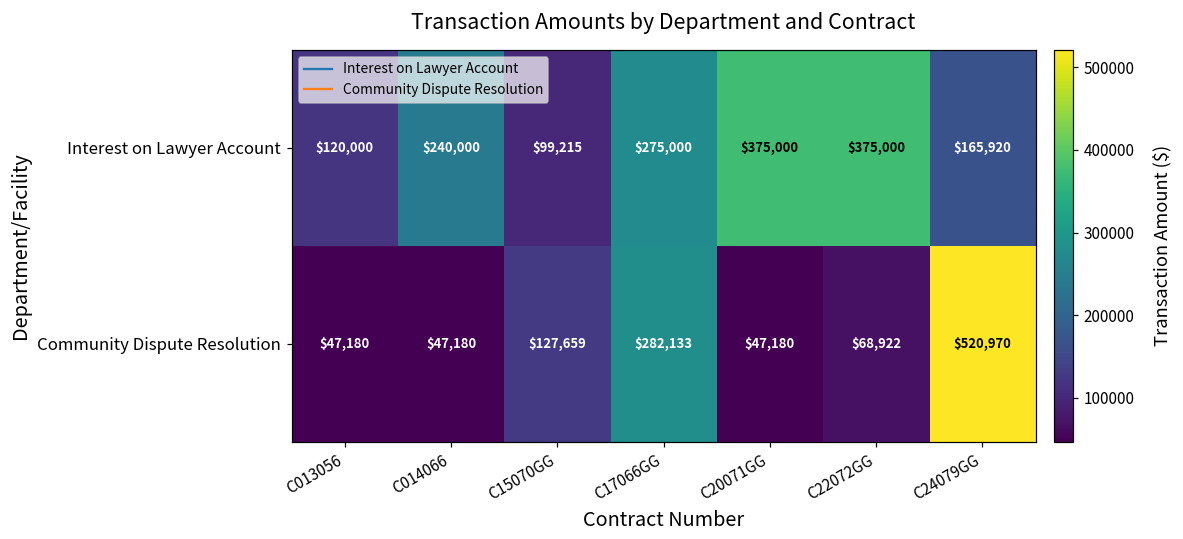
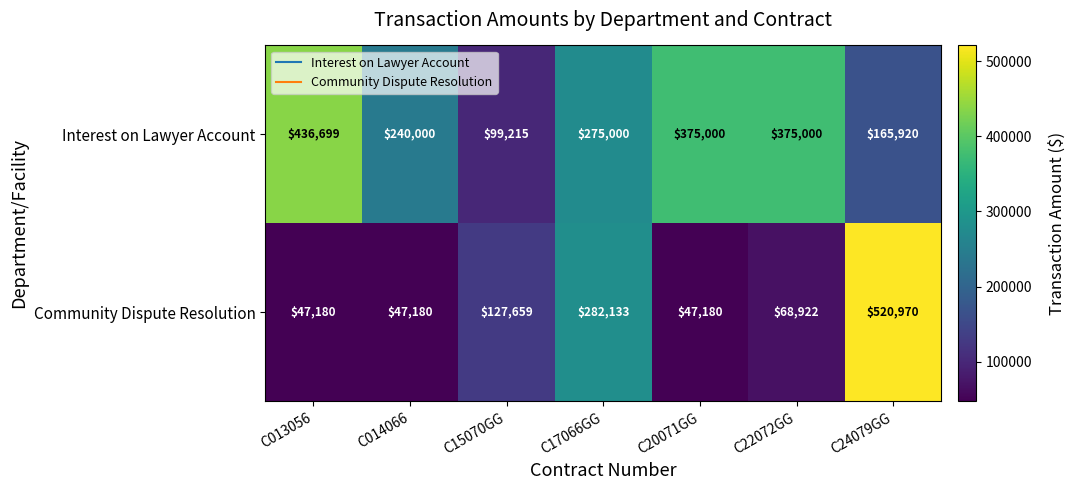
  {
    "Interest on Lawyer Account": {
-     "C013056": "$120,000",
+     "C013056": "$436,699",
      "C014066": "$240,000",
      "C15070GG": "$99,215",
      "C17066GG": "$275,000",
      "C20071GG": "$375,000",
      "C22072GG": "$375,000",
      "C24079GG": "$165,920"
    },
    "Community Dispute Resolution": {
      "C013056": "$47,180",
      "C014066": "$47,180",
      "C15070GG": "$127,659",
      "C17066GG": "$282,133",
      "C20071GG": "$47,180",
      "C22072GG": "$68,922",
      "C24079GG": "$520,970"
    }
  }
